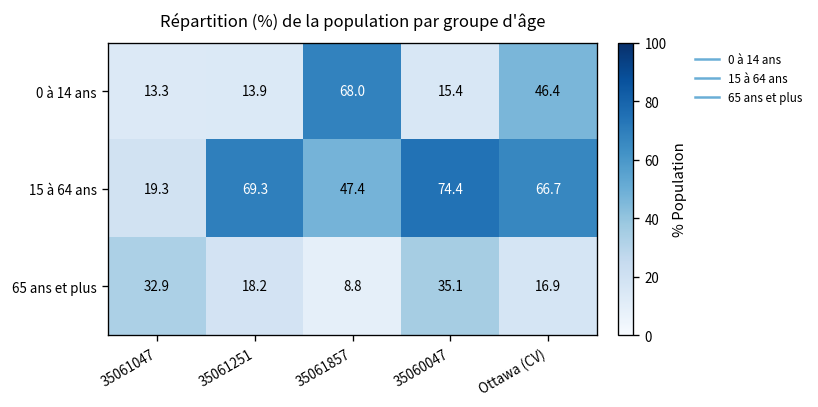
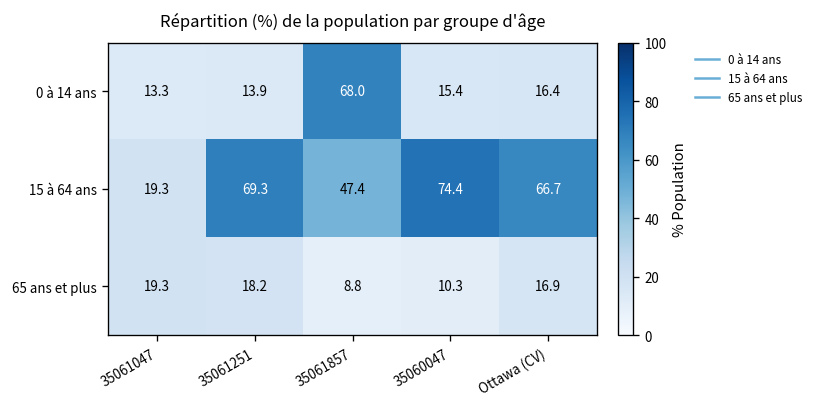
  {
    "0 à 14 ans": {
      "35061047": 13.3,
      "35061251": 13.9,
      "35061857": 68.0,
      "35060047": 15.4,
-     "Ottawa (CV)": 46.4
+     "Ottawa (CV)": 16.4
    },
    "15 à 64 ans": {
      "35061047": 19.3,
      "35061251": 69.3,
      "35061857": 47.4,
      "35060047": 74.4,
      "Ottawa (CV)": 66.7
    },
    "65 ans et plus": {
-     "35061047": 32.9,
+     "35061047": 19.3,
      "35061251": 18.2,
      "35061857": 8.8,
-     "35060047": 35.1,
+     "35060047": 10.3,
      "Ottawa (CV)": 16.9
    }
  }
